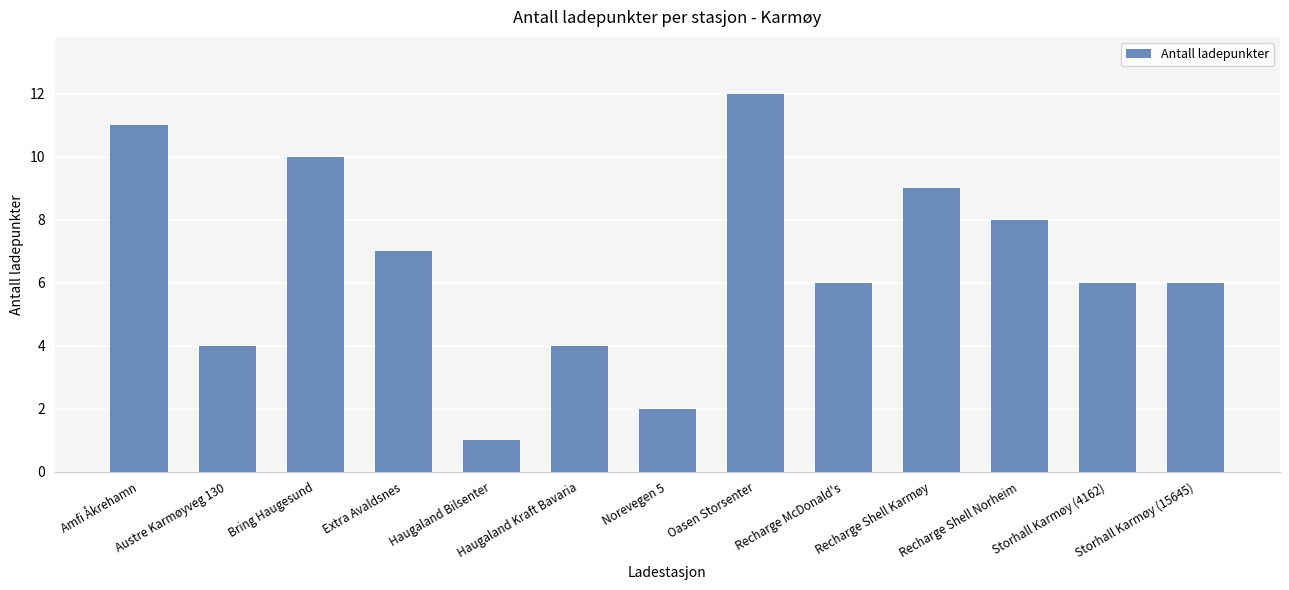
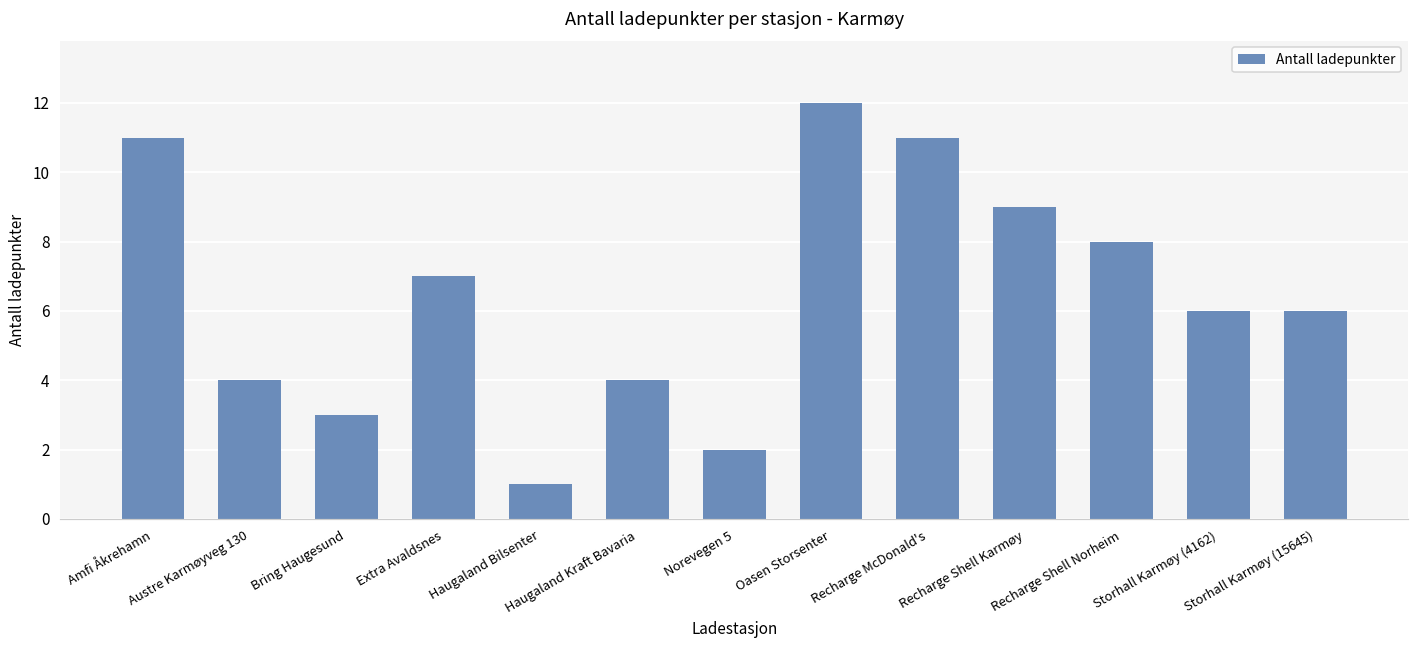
  {
    "Amfi Åkrehamn": 11,
    "Austre Karmøyveg 130": 4,
-   "Bring Haugesund": 10,
+   "Bring Haugesund": 3,
    "Extra Avaldsnes": 7,
    "Haugaland Bilsenter": 1,
    "Haugaland Kraft Bavaria": 4,
    "Norevegen 5": 2,
    "Oasen Storsenter": 12,
-   "Recharge McDonald's": 6,
+   "Recharge McDonald's": 11,
    "Recharge Shell Karmøy": 9,
    "Recharge Shell Norheim": 8,
    "Storhall Karmøy (4162)": 6,
    "Storhall Karmøy (15645)": 6
  }
